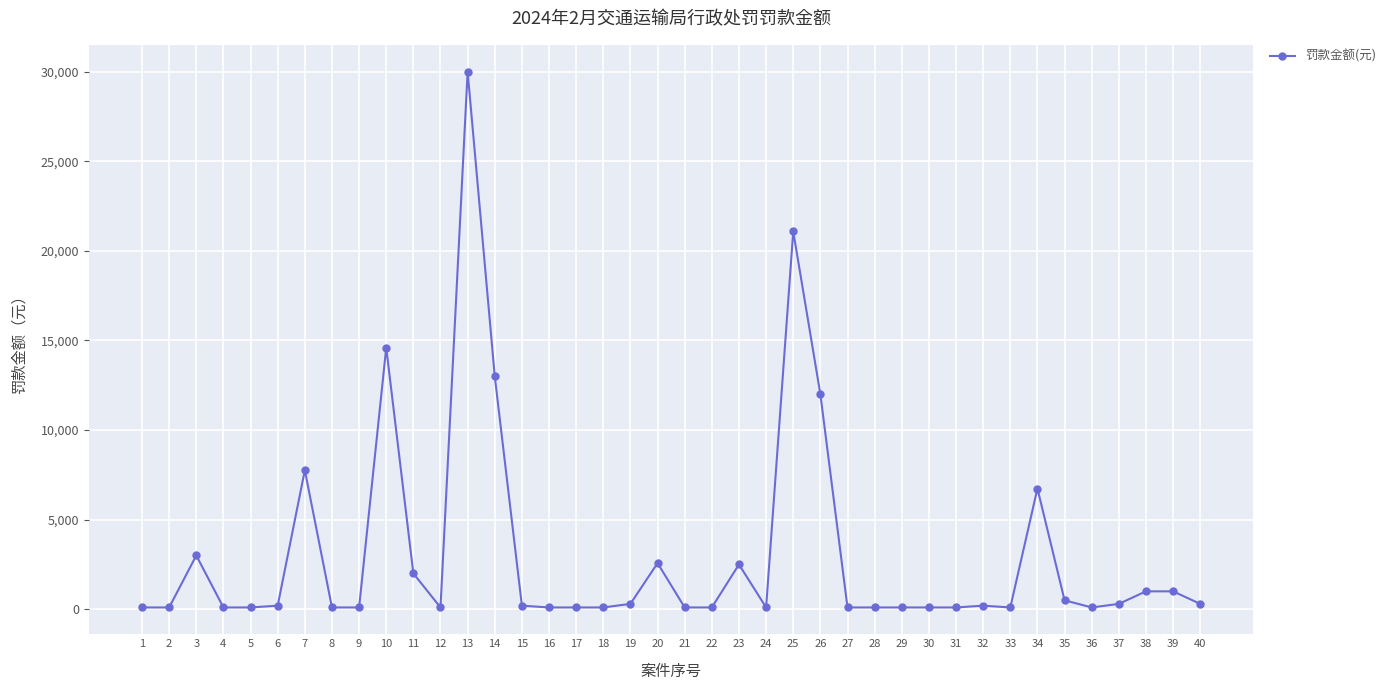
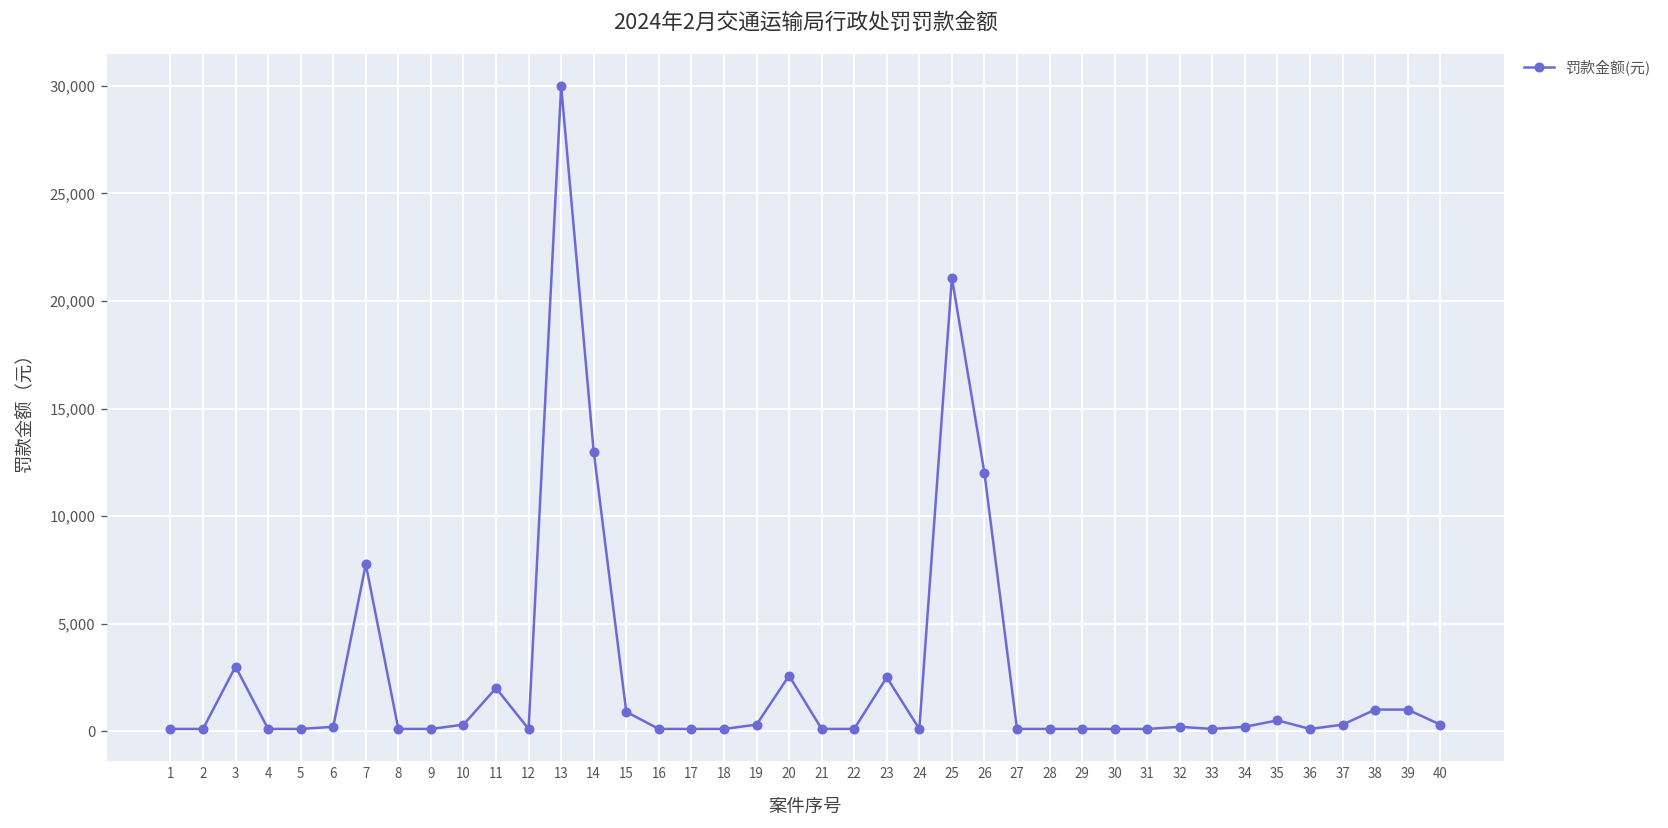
  {
    "1": "100",
    "2": "100",
    "3": "3,000",
    "4": "100",
    "5": "100",
    "6": "200",
    "7": "7,800",
    "8": "100",
    "9": "100",
-   "10": "14,600",
+   "10": "300",
    "11": "2,000",
    "12": "100",
    "13": "30,000",
    "14": "13,000",
-   "15": "200",
+   "15": "900",
    "16": "100",
    "17": "100",
    "18": "100",
    "19": "300",
    "20": "2,600",
    "21": "100",
    "22": "100",
    "23": "2,500",
    "24": "100",
    "25": "21,100",
    "26": "12,000",
    "27": "100",
    "28": "100",
    "29": "100",
    "30": "100",
    "31": "100",
    "32": "200",
    "33": "100",
-   "34": "6,700",
+   "34": "200",
    "35": "500",
    "36": "100",
    "37": "300",
    "38": "1,000",
    "39": "1,000",
    "40": "300"
  }
